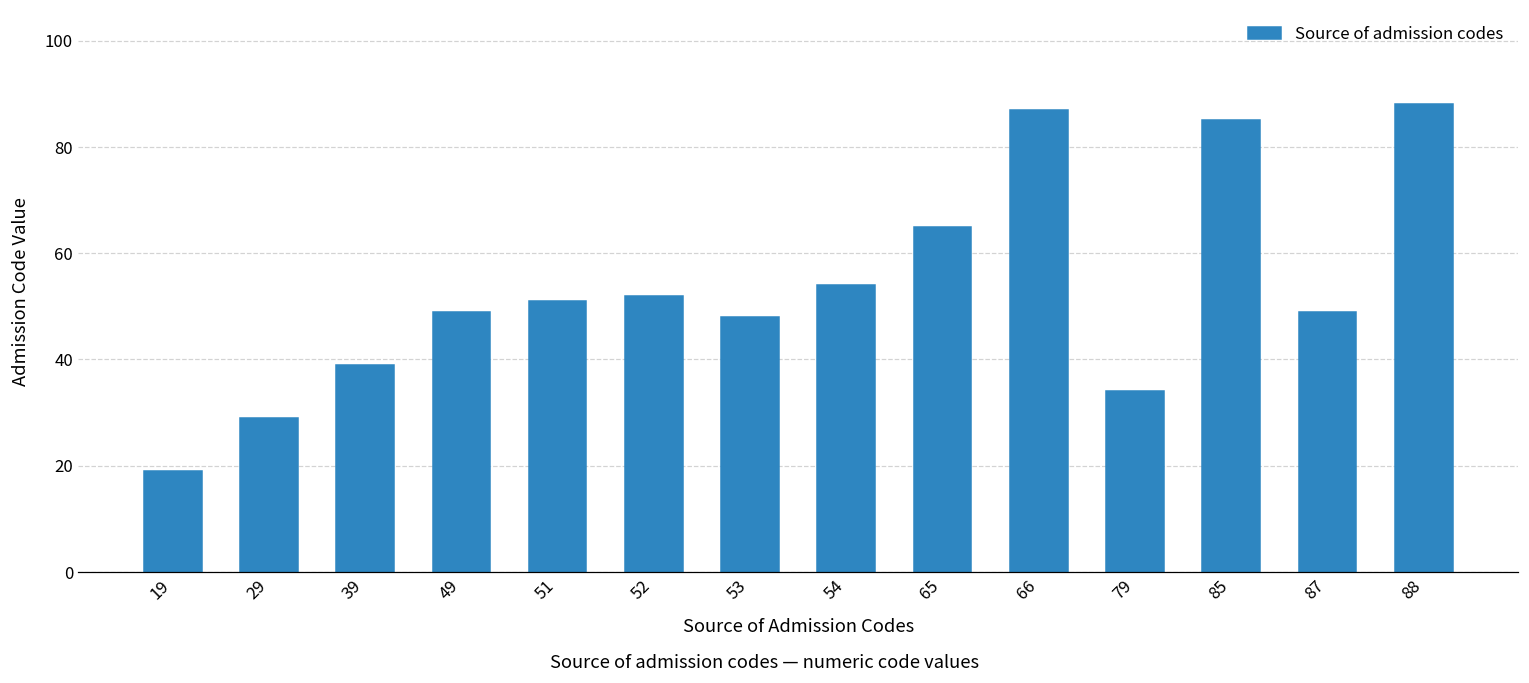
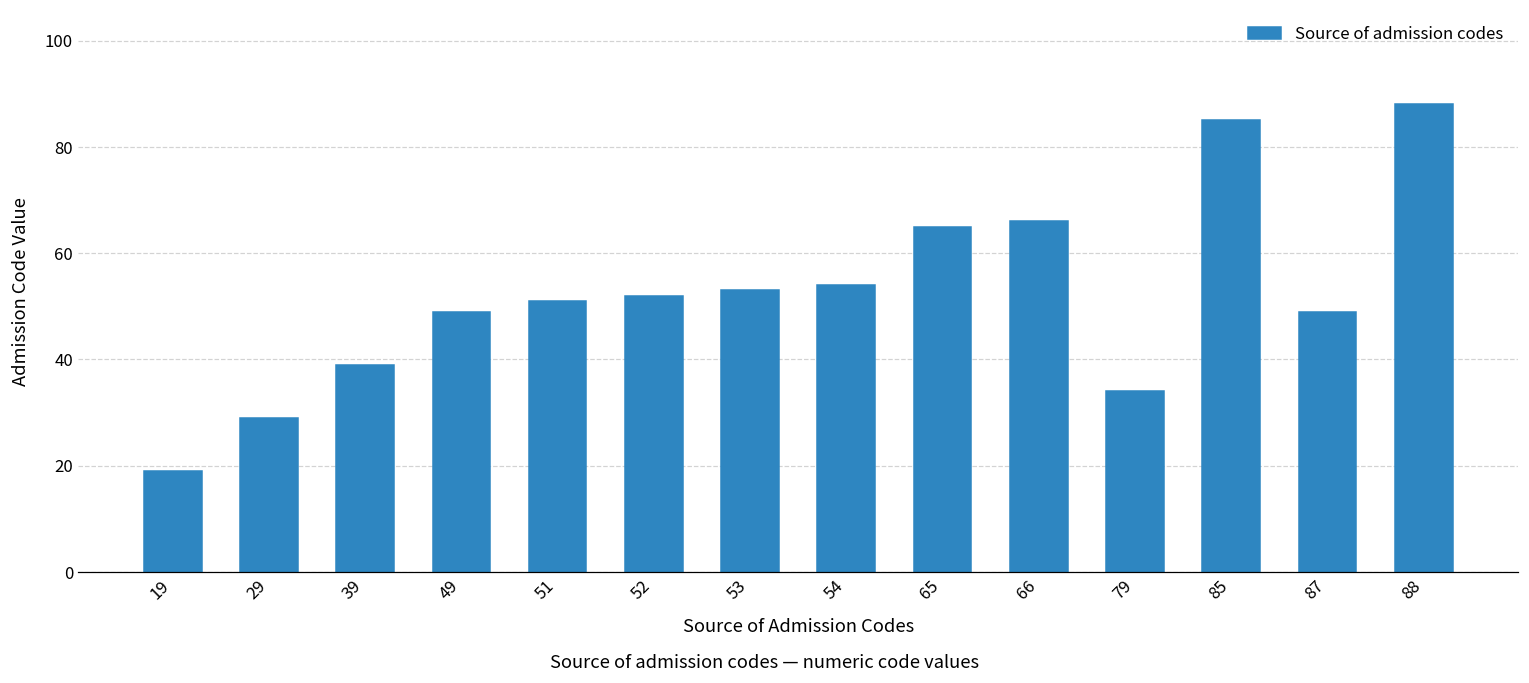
  {
    "19": 19,
    "29": 29,
    "39": 39,
    "49": 49,
    "51": 51,
    "52": 52,
-   "53": 48,
+   "53": 53,
    "54": 54,
    "65": 65,
-   "66": 87,
+   "66": 66,
    "79": 34,
    "85": 85,
    "87": 49,
    "88": 88
  }
